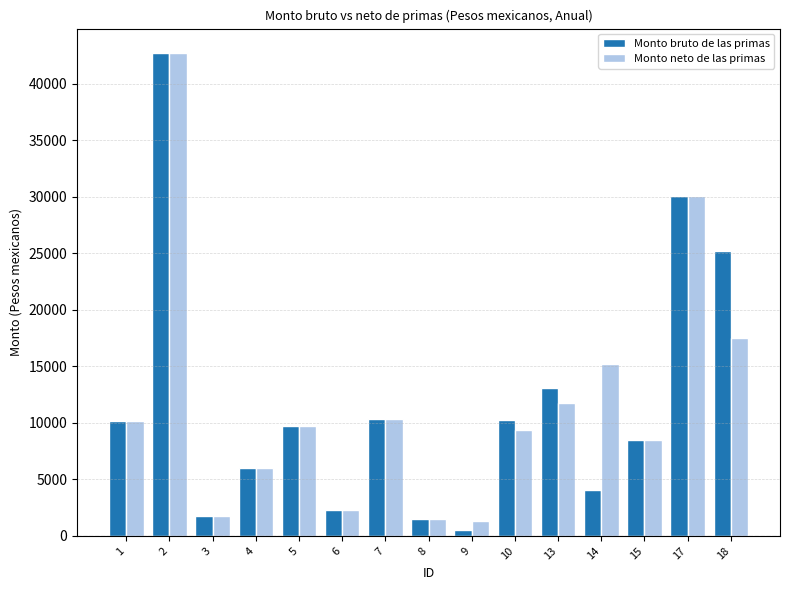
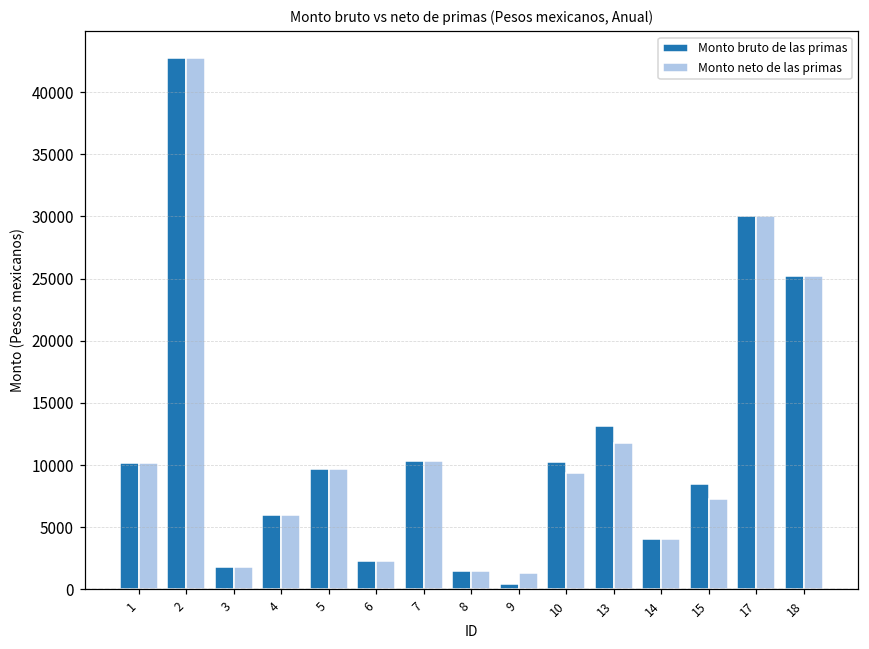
  {
    "Monto bruto de las primas": {
      "1": 10200,
      "2": 42700,
      "3": 1800,
      "4": 6000,
      "5": 9700,
      "6": 2300,
      "7": 10400,
      "8": 1500,
      "9": 500,
      "10": 10200,
      "13": 13100,
      "14": 4100,
      "15": 8500,
      "17": 30100,
      "18": 25200
    },
    "Monto neto de las primas": {
      "1": 10200,
      "2": 42700,
      "3": 1800,
      "4": 6000,
      "5": 9700,
      "6": 2300,
      "7": 10400,
      "8": 1500,
      "9": 1300,
      "10": 9300,
      "13": 11700,
-     "14": 15200,
-     "15": 8500,
+     "14": 4100,
+     "15": 7300,
      "17": 30100,
-     "18": 17500
+     "18": 25200
    }
  }
